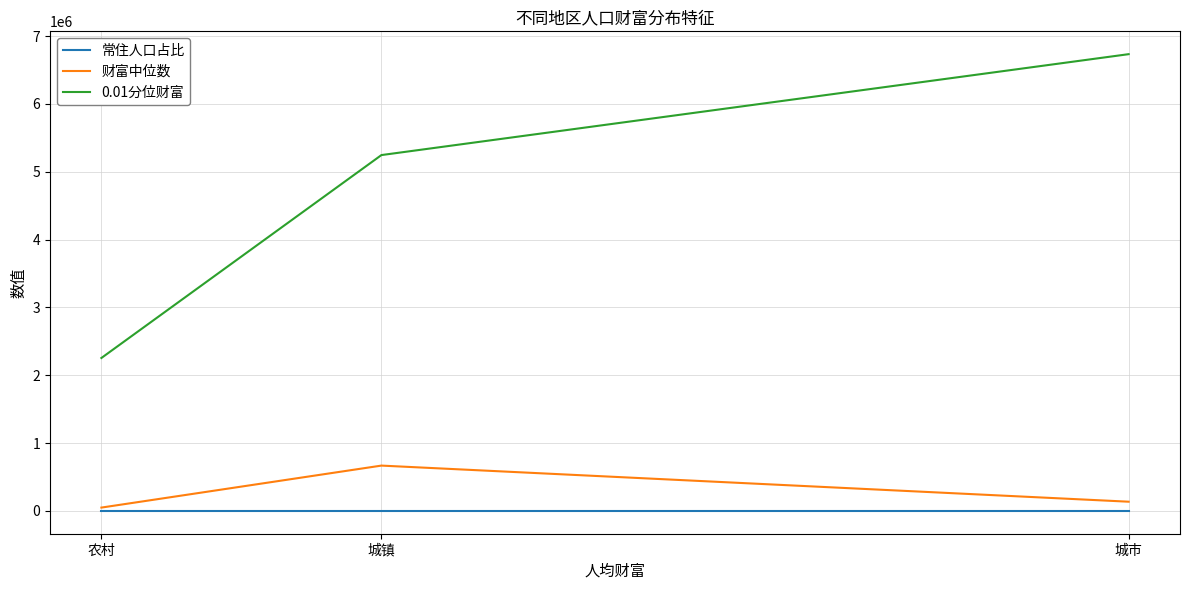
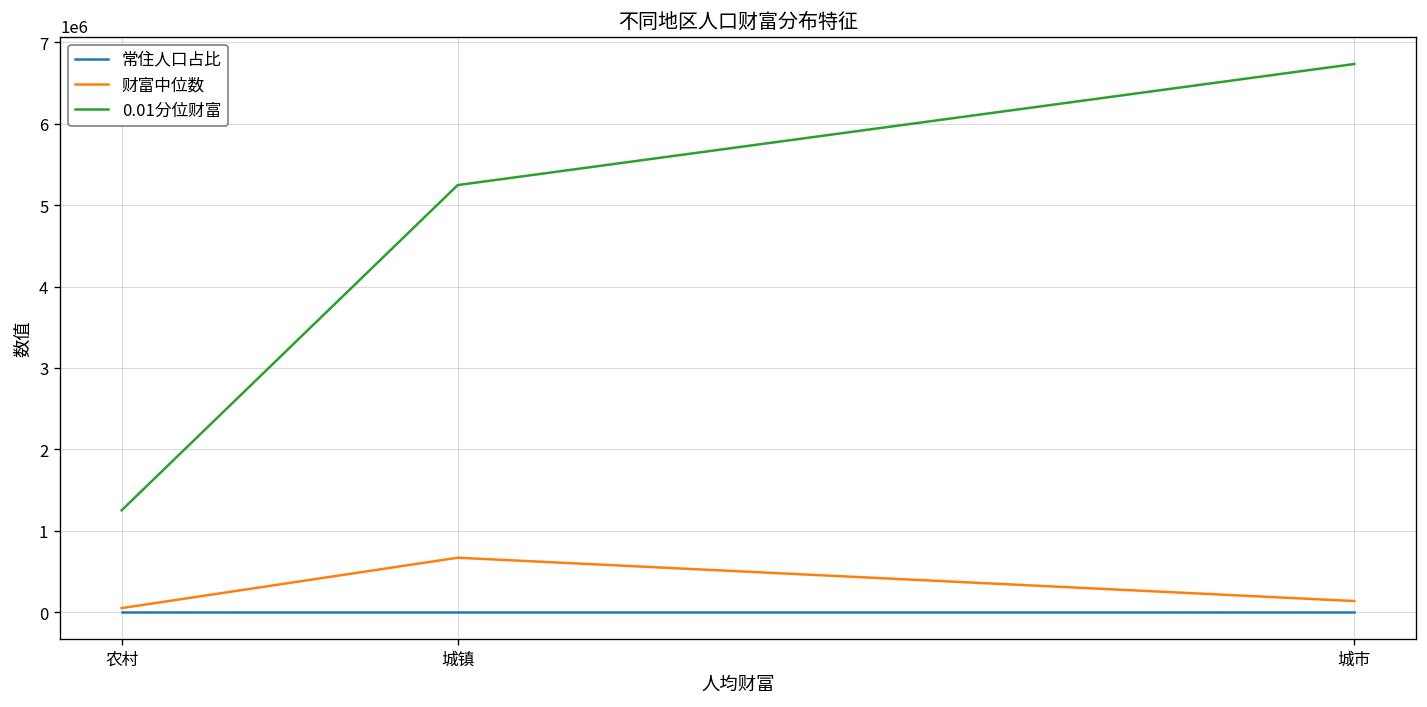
  {
    "常住人口占比": {
      "农村": 0,
      "城镇": 0,
      "城市": 0
    },
    "财富中位数": {
      "农村": 0,
      "城镇": 700000,
      "城市": 100000
    },
    "0.01分位财富": {
-     "农村": 2300000,
+     "农村": 1300000,
      "城镇": 5200000,
      "城市": 6700000
    }
  }
